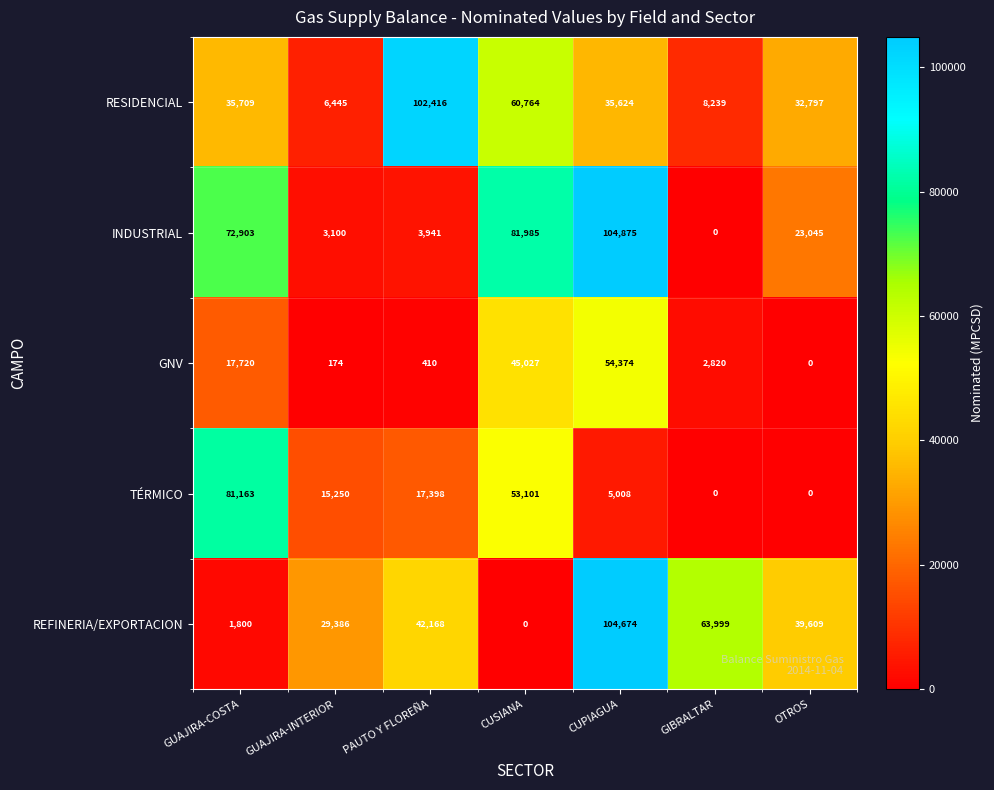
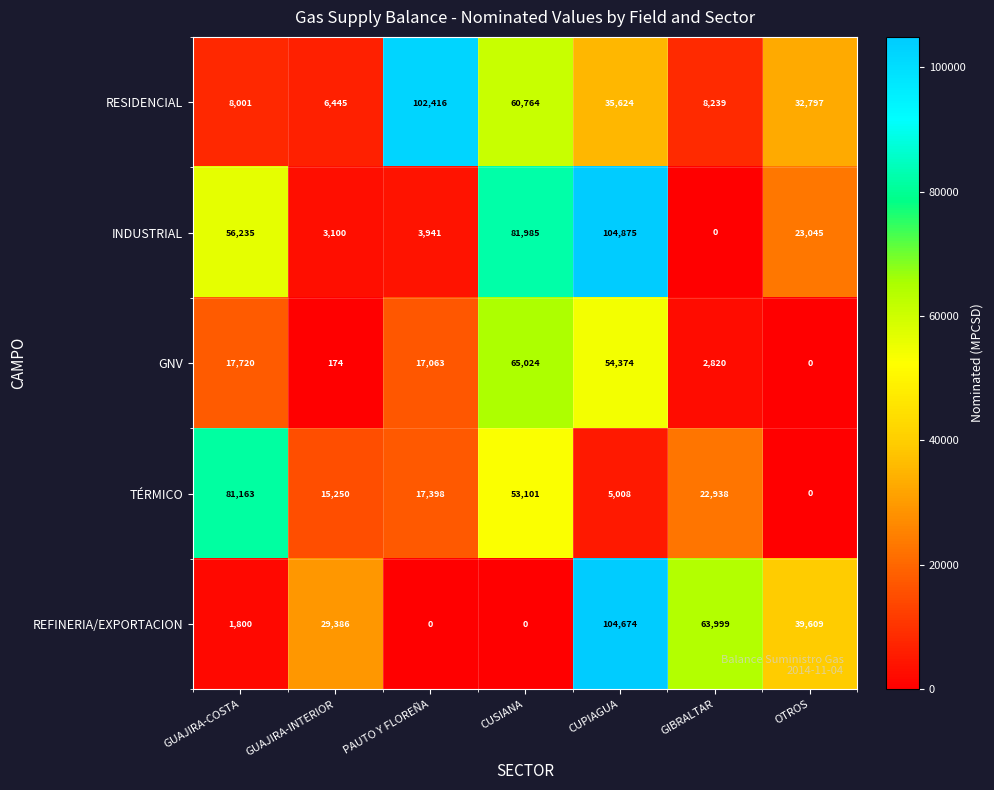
  {
    "RESIDENCIAL": {
-     "GUAJIRA-COSTA": "35,709",
+     "GUAJIRA-COSTA": "8,001",
      "GUAJIRA-INTERIOR": "6,445",
      "PAUTO Y FLOREÑA": "102,416",
      "CUSIANA": "60,764",
      "CUPIAGUA": "35,624",
      "GIBRALTAR": "8,239",
      "OTROS": "32,797"
    },
    "INDUSTRIAL": {
-     "GUAJIRA-COSTA": "72,903",
+     "GUAJIRA-COSTA": "56,235",
      "GUAJIRA-INTERIOR": "3,100",
      "PAUTO Y FLOREÑA": "3,941",
      "CUSIANA": "81,985",
      "CUPIAGUA": "104,875",
      "GIBRALTAR": "0",
      "OTROS": "23,045"
    },
    "GNV": {
      "GUAJIRA-COSTA": "17,720",
      "GUAJIRA-INTERIOR": "174",
-     "PAUTO Y FLOREÑA": "410",
-     "CUSIANA": "45,027",
+     "PAUTO Y FLOREÑA": "17,063",
+     "CUSIANA": "65,024",
      "CUPIAGUA": "54,374",
      "GIBRALTAR": "2,820",
      "OTROS": "0"
    },
    "TÉRMICO": {
      "GUAJIRA-COSTA": "81,163",
      "GUAJIRA-INTERIOR": "15,250",
      "PAUTO Y FLOREÑA": "17,398",
      "CUSIANA": "53,101",
      "CUPIAGUA": "5,008",
-     "GIBRALTAR": "0",
+     "GIBRALTAR": "22,938",
      "OTROS": "0"
    },
    "REFINERIA/EXPORTACION": {
      "GUAJIRA-COSTA": "1,800",
      "GUAJIRA-INTERIOR": "29,386",
-     "PAUTO Y FLOREÑA": "42,168",
+     "PAUTO Y FLOREÑA": "0",
      "CUSIANA": "0",
      "CUPIAGUA": "104,674",
      "GIBRALTAR": "63,999"
    }
  }
